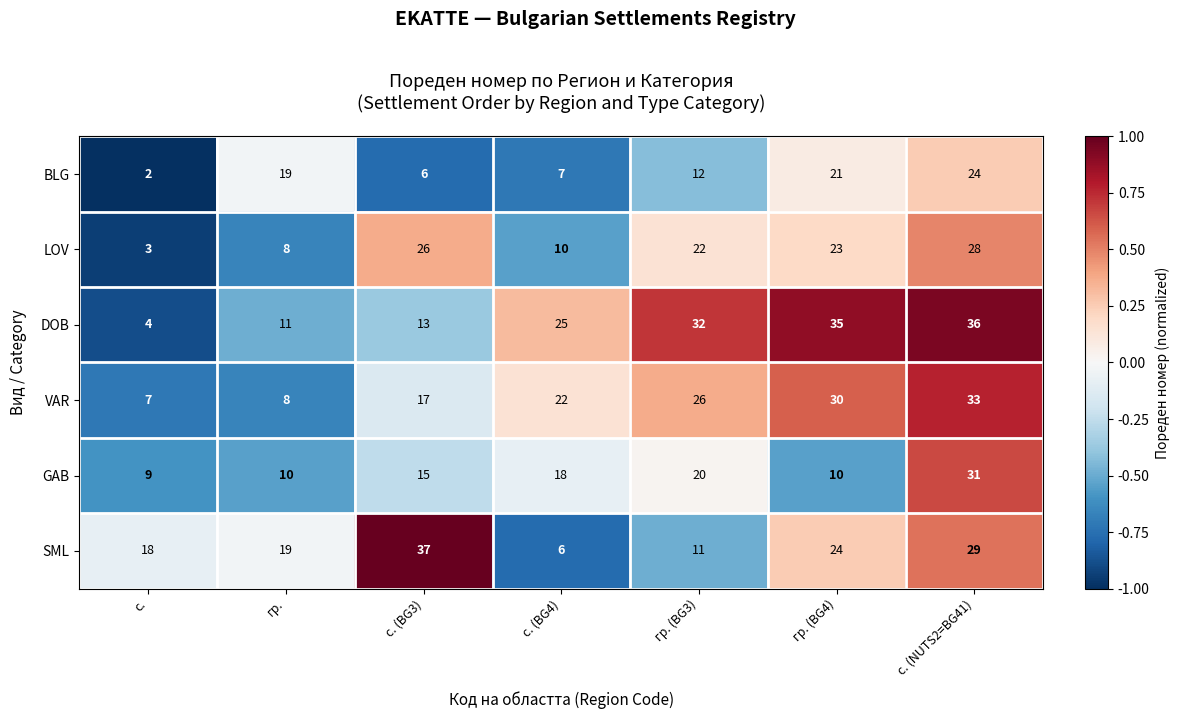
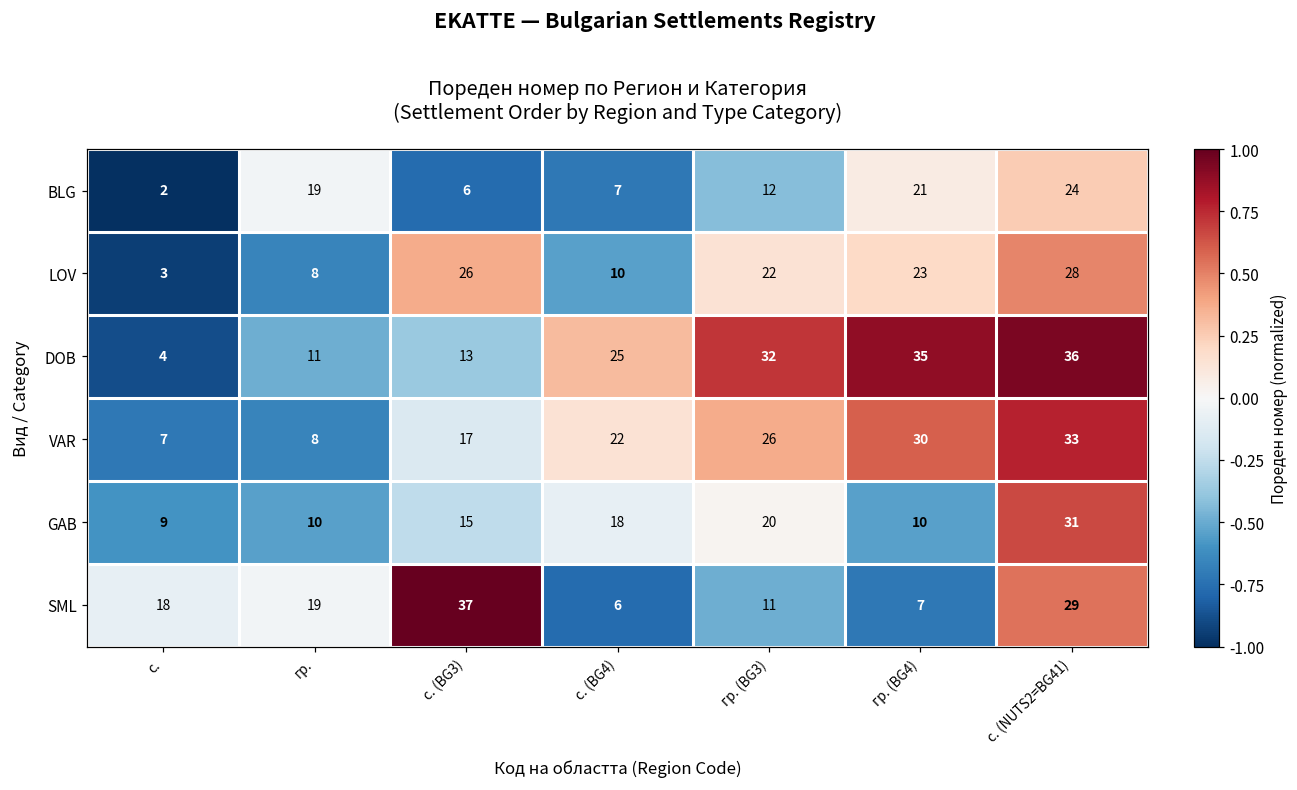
  {
    "BLG": {
      "с.": 2,
      "гр.": 19,
      "с. (BG3)": 6,
      "с. (BG4)": 7,
      "гр. (BG3)": 12,
      "гр. (BG4)": 21,
      "с. (NUTS2=BG41)": 24
    },
    "LOV": {
      "с.": 3,
      "гр.": 8,
      "с. (BG3)": 26,
      "с. (BG4)": 10,
      "гр. (BG3)": 22,
      "гр. (BG4)": 23,
      "с. (NUTS2=BG41)": 28
    },
    "DOB": {
      "с.": 4,
      "гр.": 11,
      "с. (BG3)": 13,
      "с. (BG4)": 25,
      "гр. (BG3)": 32,
      "гр. (BG4)": 35,
      "с. (NUTS2=BG41)": 36
    },
    "VAR": {
      "с.": 7,
      "гр.": 8,
      "с. (BG3)": 17,
      "с. (BG4)": 22,
      "гр. (BG3)": 26,
      "гр. (BG4)": 30,
      "с. (NUTS2=BG41)": 33
    },
    "GAB": {
      "с.": 9,
      "гр.": 10,
      "с. (BG3)": 15,
      "с. (BG4)": 18,
      "гр. (BG3)": 20,
      "гр. (BG4)": 10,
      "с. (NUTS2=BG41)": 31
    },
    "SML": {
      "с.": 18,
      "гр.": 19,
      "с. (BG3)": 37,
      "с. (BG4)": 6,
      "гр. (BG3)": 11,
-     "гр. (BG4)": 24,
+     "гр. (BG4)": 7,
      "с. (NUTS2=BG41)": 29
    }
  }
